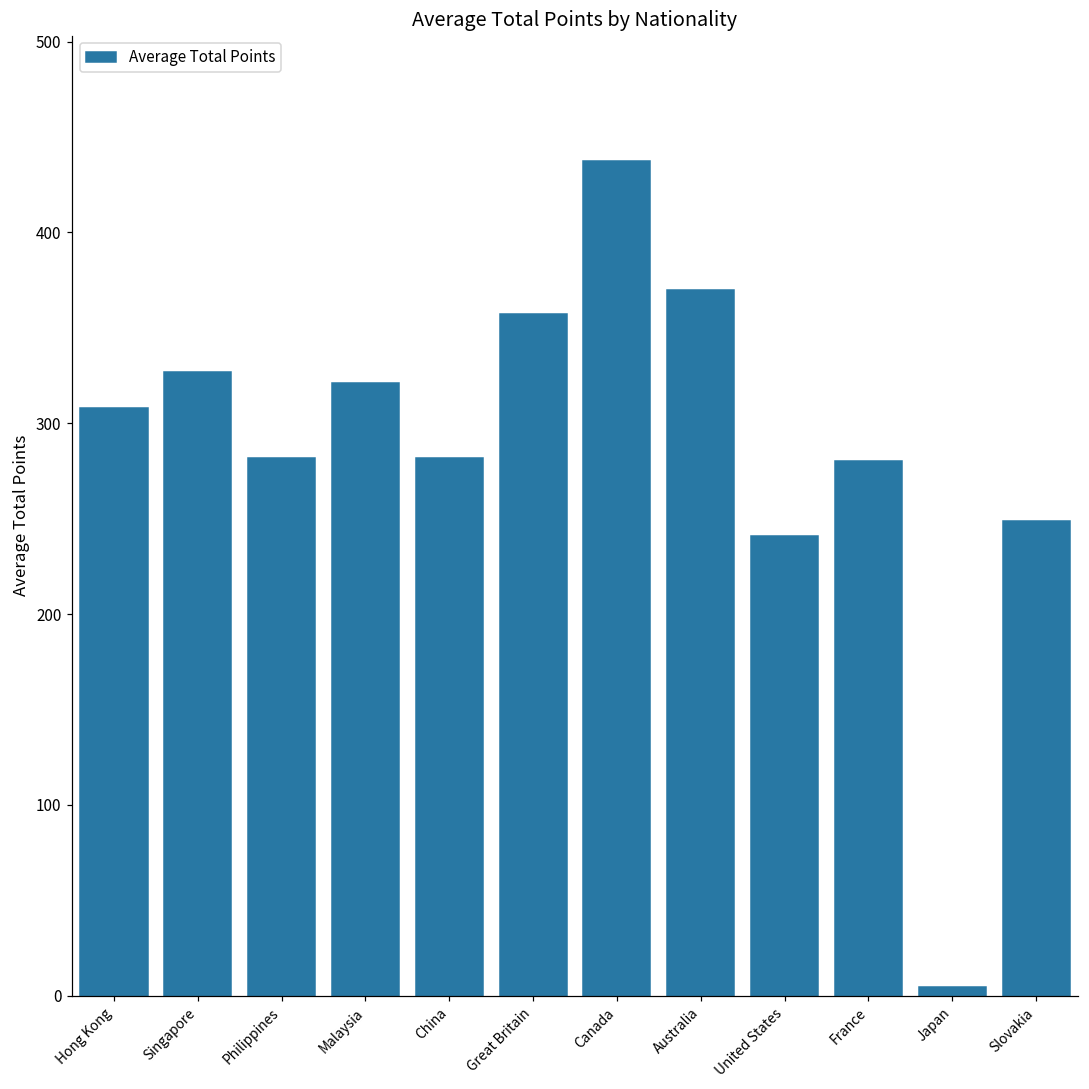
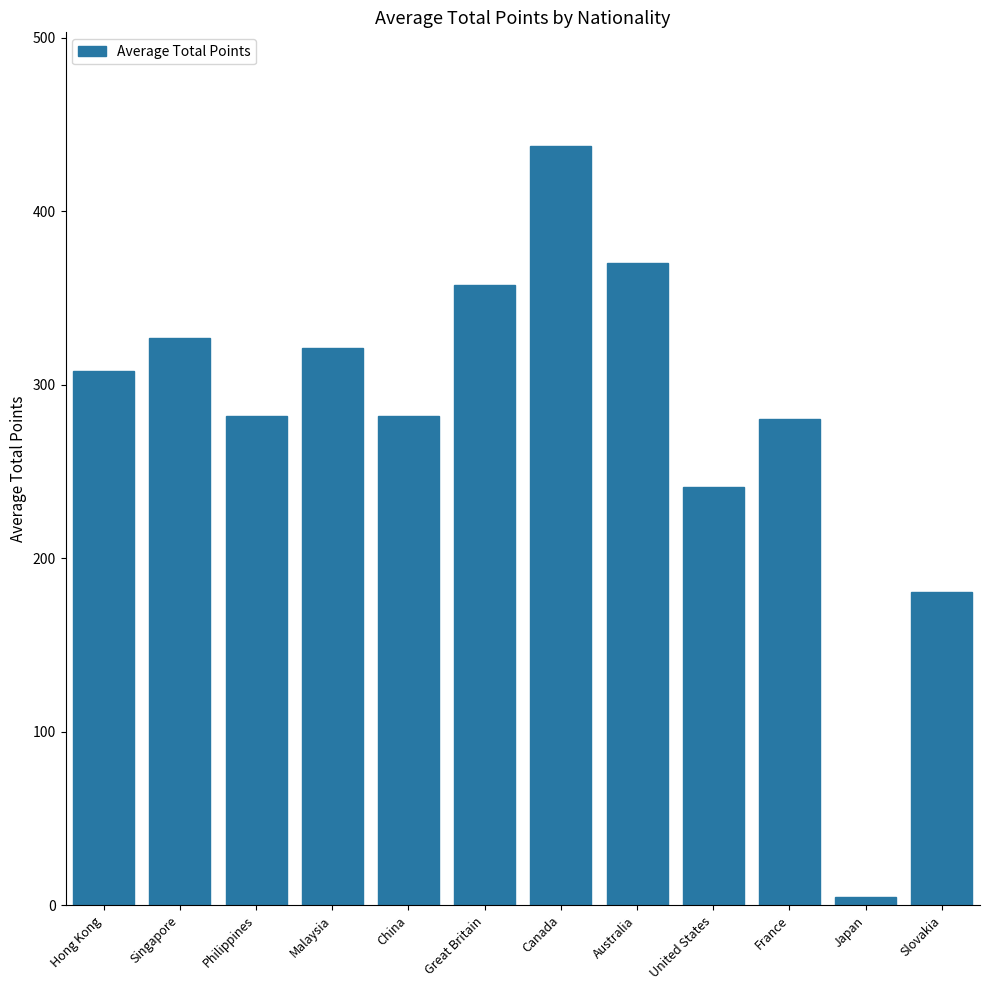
  {
    "Hong Kong": 308,
    "Singapore": 327,
    "Philippines": 282,
    "Malaysia": 321,
    "China": 282,
    "Great Britain": 357,
    "Canada": 438,
    "Australia": 370,
    "United States": 241,
    "France": 280,
    "Japan": 5,
-   "Slovakia": 249
+   "Slovakia": 181
  }
